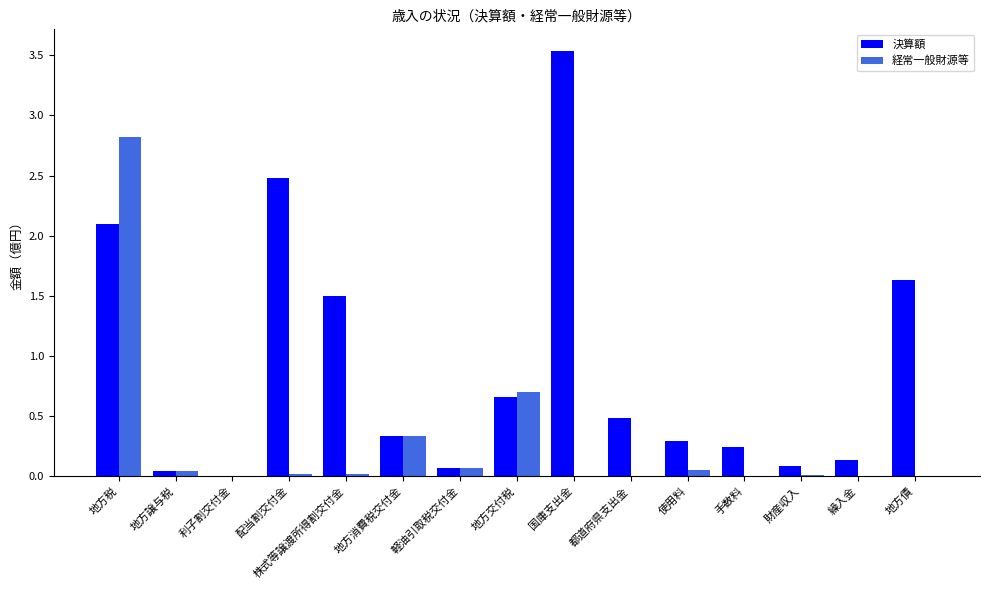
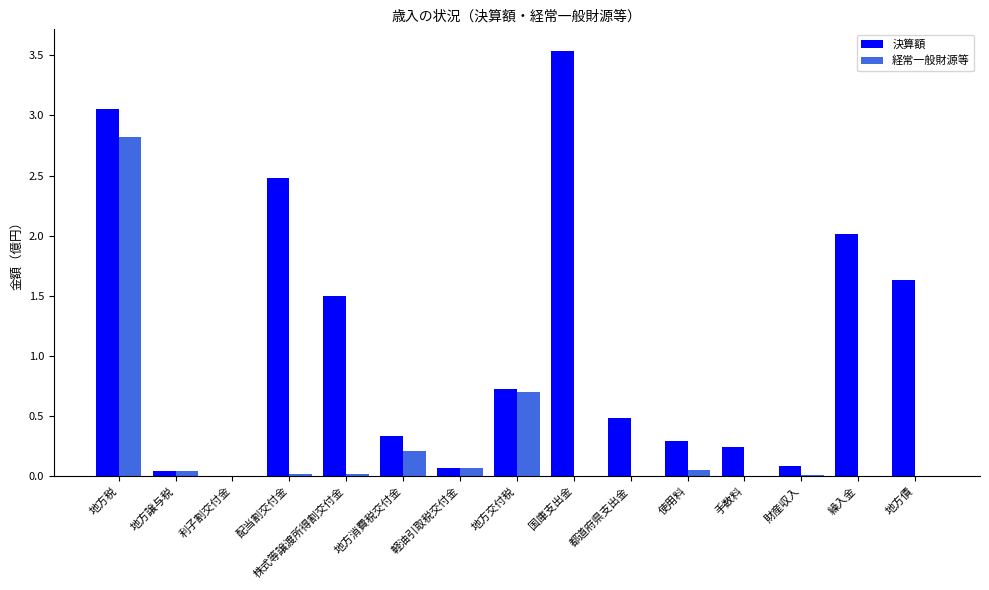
  {
    "決算額": {
-     "地方税": 2.10,
+     "地方税": 3.05,
      "地方譲与税": 0.04,
      "配当割交付金": 2.48,
      "株式等譲渡所得割交付金": 1.50,
      "地方消費税交付金": 0.33,
      "軽油引取税交付金": 0.06,
-     "地方交付税": 0.66,
+     "地方交付税": 0.72,
      "国庫支出金": 3.54,
      "都道府県支出金": 0.48,
      "使用料": 0.29,
      "手数料": 0.24,
      "財産収入": 0.08,
-     "繰入金": 0.13,
+     "繰入金": 2.01,
      "地方債": 1.63
    },
    "経常一般財源等": {
      "地方税": 2.82,
      "地方譲与税": 0.04,
-     "地方消費税交付金": 0.33,
+     "地方消費税交付金": 0.21,
      "軽油引取税交付金": 0.06,
      "地方交付税": 0.70,
      "国庫支出金": 0.00,
      "都道府県支出金": 0.00,
      "使用料": 0.05,
      "繰入金": 0.00,
      "地方債": 0.00
    }
  }
